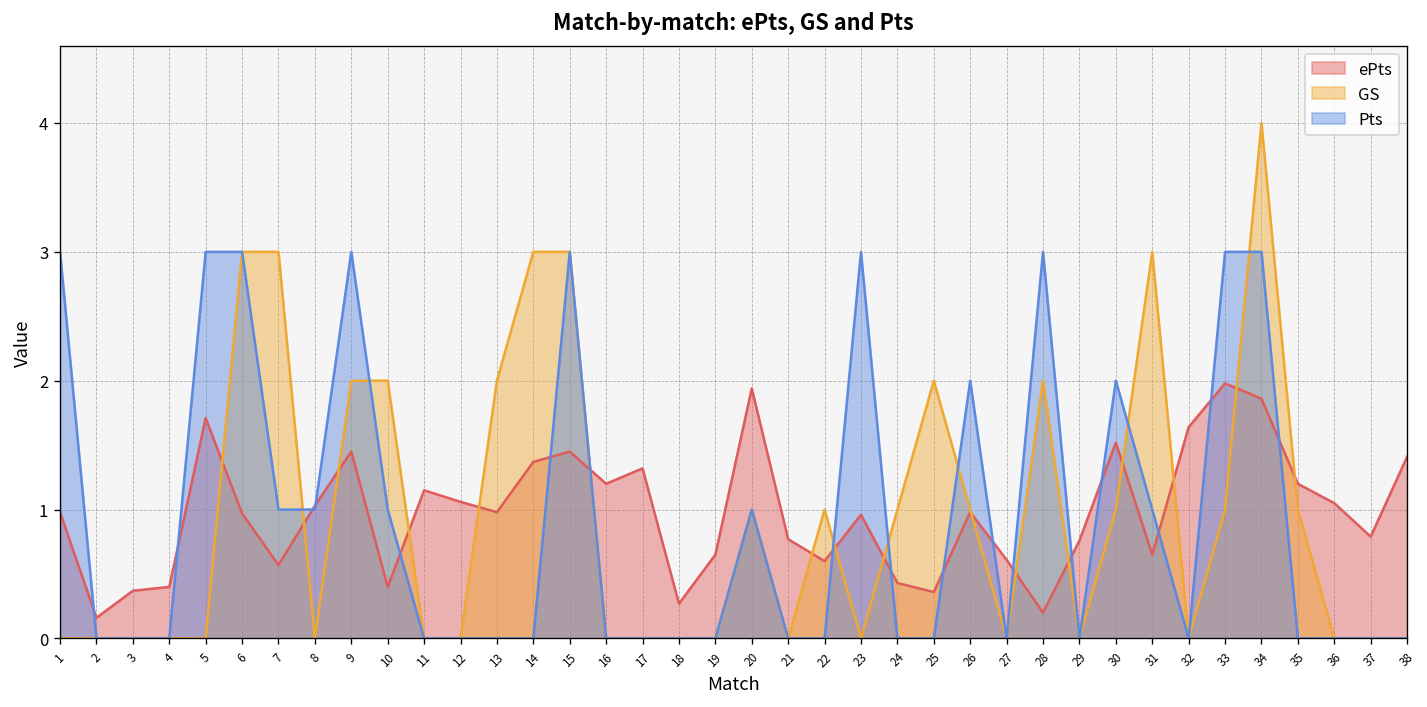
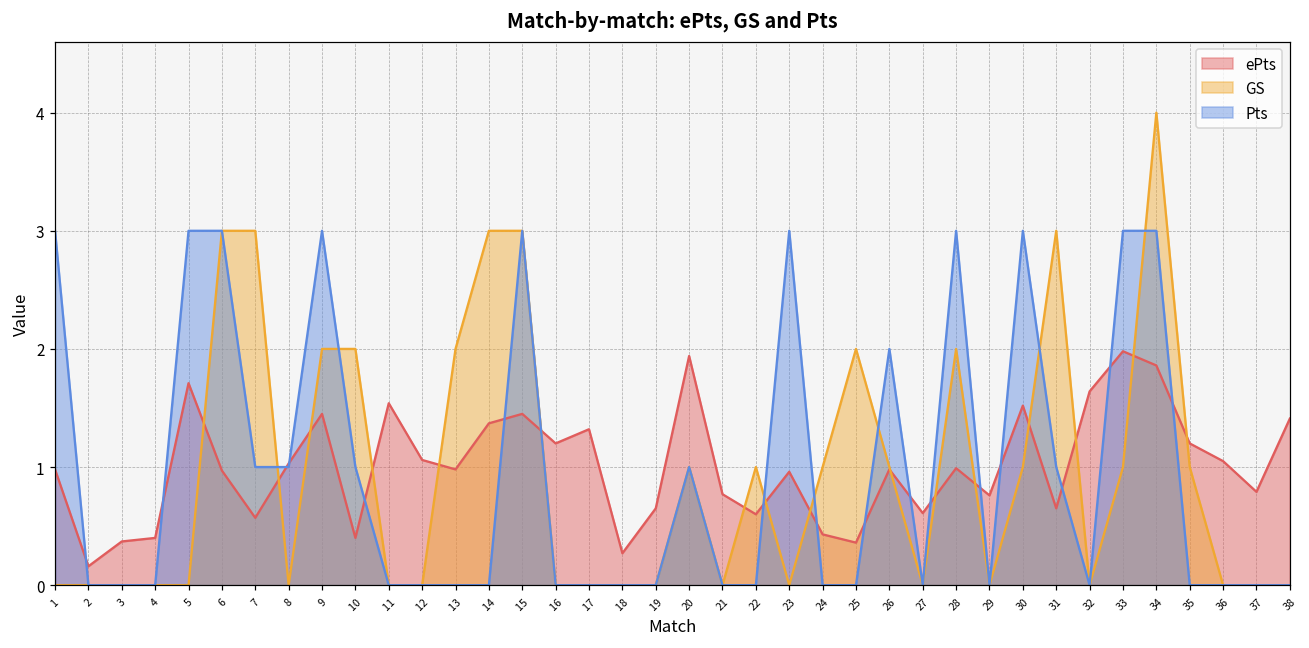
  {
    "ePts": {
      "1": 0.98,
      "2": 0.16,
      "3": 0.37,
      "4": 0.40,
      "5": 1.71,
      "6": 0.97,
      "7": 0.57,
      "8": 1.03,
      "9": 1.45,
      "10": 0.40,
-     "11": 1.15,
+     "11": 1.54,
      "12": 1.06,
      "13": 0.98,
      "14": 1.37,
      "15": 1.45,
      "16": 1.20,
      "17": 1.32,
      "18": 0.27,
      "19": 0.65,
      "20": 1.94,
      "21": 0.77,
      "22": 0.60,
      "23": 0.96,
      "24": 0.43,
      "25": 0.36,
      "27": 0.61,
-     "28": 0.20,
+     "28": 0.99,
      "29": 0.76,
      "30": 1.52,
      "31": 0.65,
      "32": 1.64,
      "33": 1.98,
      "34": 1.86,
      "35": 1.20,
      "36": 1.05,
      "37": 0.79,
      "38": 1.41
    },
    "GS": {
      "1": 0.00,
      "5": 0.00,
      "7": 3.00,
      "8": 0.00,
      "9": 2.00,
      "10": 2.00,
      "13": 2.00,
      "14": 3.00,
      "22": 1.00,
      "23": 0.00,
      "24": 1.00,
      "25": 2.00,
      "28": 2.00,
      "30": 1.00,
      "31": 3.00,
      "33": 1.00,
      "34": 4.00,
      "35": 1.00
    },
    "Pts": {
      "1": 3,
      "5": 3,
      "7": 1,
      "8": 1,
      "9": 3,
      "10": 1,
      "13": 0,
      "14": 0,
      "22": 0,
      "23": 3,
      "24": 0,
      "25": 0,
      "26": 2,
      "28": 3,
-     "30": 2,
+     "30": 3,
      "31": 1,
      "33": 3,
      "34": 3,
      "35": 0
    }
  }
